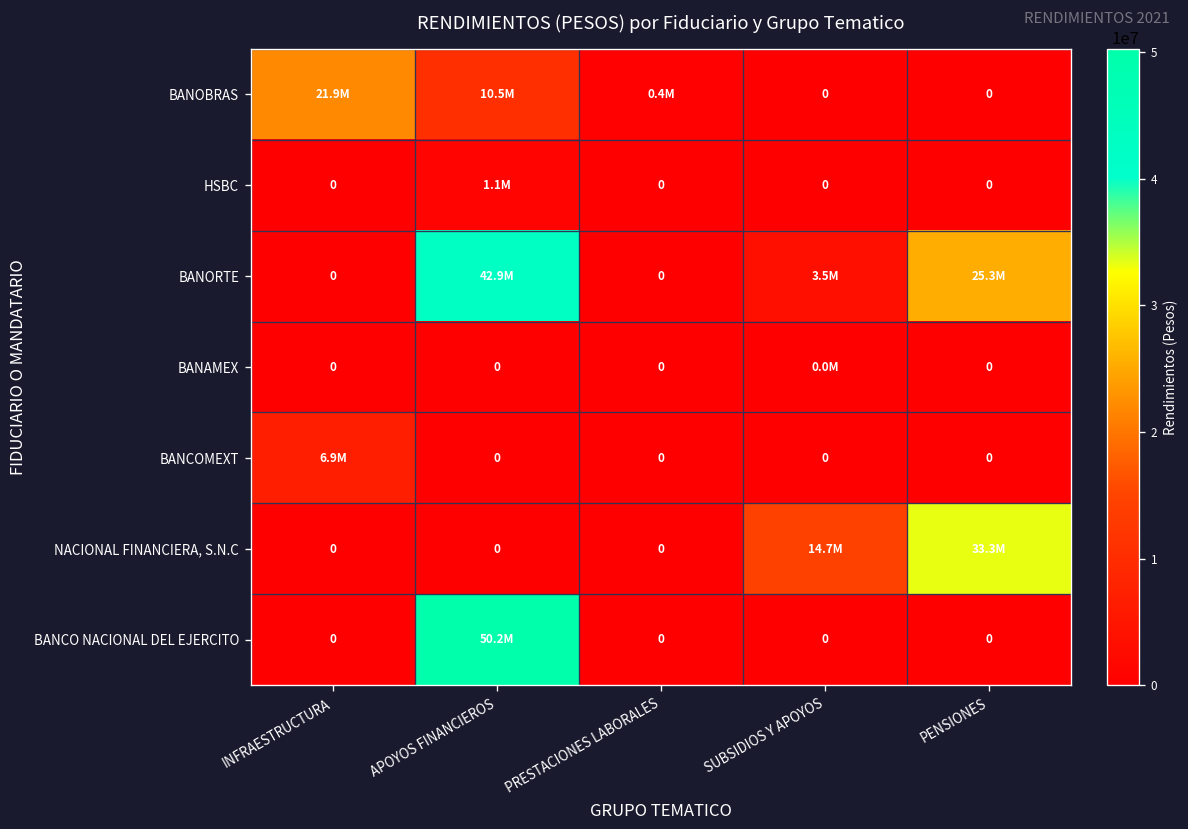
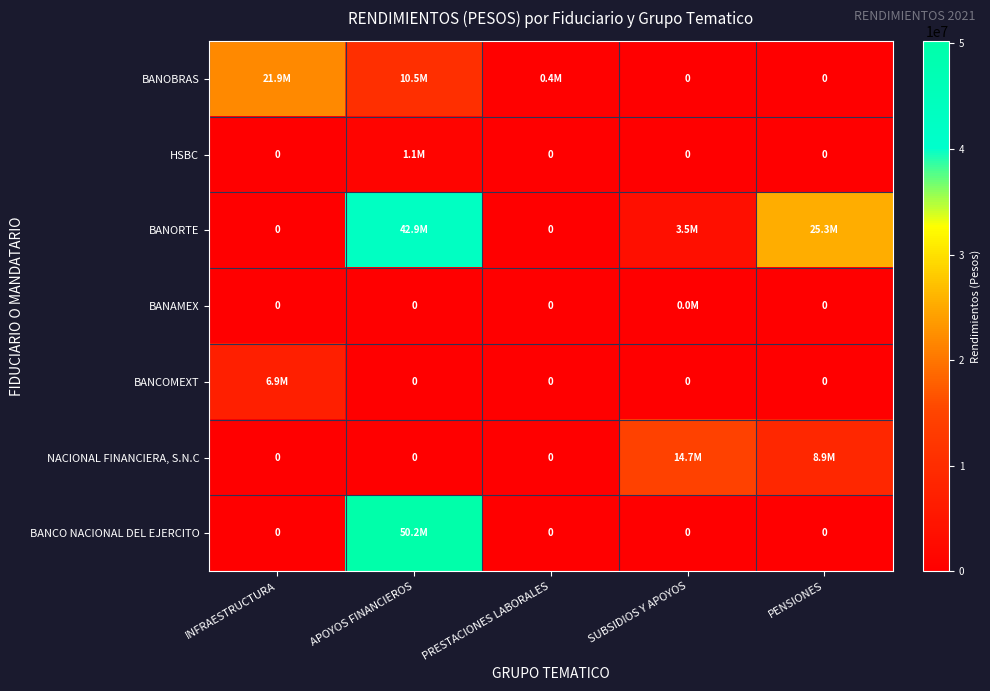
  {
    "BANOBRAS": {
      "INFRAESTRUCTURA": "21.9M",
      "APOYOS FINANCIEROS": "10.5M",
      "PRESTACIONES LABORALES": "0.4M",
      "SUBSIDIOS Y APOYOS": "0",
      "PENSIONES": "0"
    },
    "HSBC": {
      "INFRAESTRUCTURA": "0",
      "APOYOS FINANCIEROS": "1.1M",
      "PRESTACIONES LABORALES": "0",
      "SUBSIDIOS Y APOYOS": "0",
      "PENSIONES": "0"
    },
    "BANORTE": {
      "INFRAESTRUCTURA": "0",
      "APOYOS FINANCIEROS": "42.9M",
      "PRESTACIONES LABORALES": "0",
      "SUBSIDIOS Y APOYOS": "3.5M",
      "PENSIONES": "25.3M"
    },
    "BANAMEX": {
      "INFRAESTRUCTURA": "0",
      "APOYOS FINANCIEROS": "0",
      "PRESTACIONES LABORALES": "0",
      "SUBSIDIOS Y APOYOS": "0.0M",
      "PENSIONES": "0"
    },
    "BANCOMEXT": {
      "INFRAESTRUCTURA": "6.9M",
      "APOYOS FINANCIEROS": "0",
      "PRESTACIONES LABORALES": "0",
      "SUBSIDIOS Y APOYOS": "0",
      "PENSIONES": "0"
    },
    "NACIONAL FINANCIERA, S.N.C": {
      "INFRAESTRUCTURA": "0",
      "APOYOS FINANCIEROS": "0",
      "PRESTACIONES LABORALES": "0",
      "SUBSIDIOS Y APOYOS": "14.7M",
-     "PENSIONES": "33.3M"
+     "PENSIONES": "8.9M"
    },
    "BANCO NACIONAL DEL EJERCITO": {
      "INFRAESTRUCTURA": "0",
      "APOYOS FINANCIEROS": "50.2M",
      "PRESTACIONES LABORALES": "0",
      "SUBSIDIOS Y APOYOS": "0",
      "PENSIONES": "0"
    }
  }
